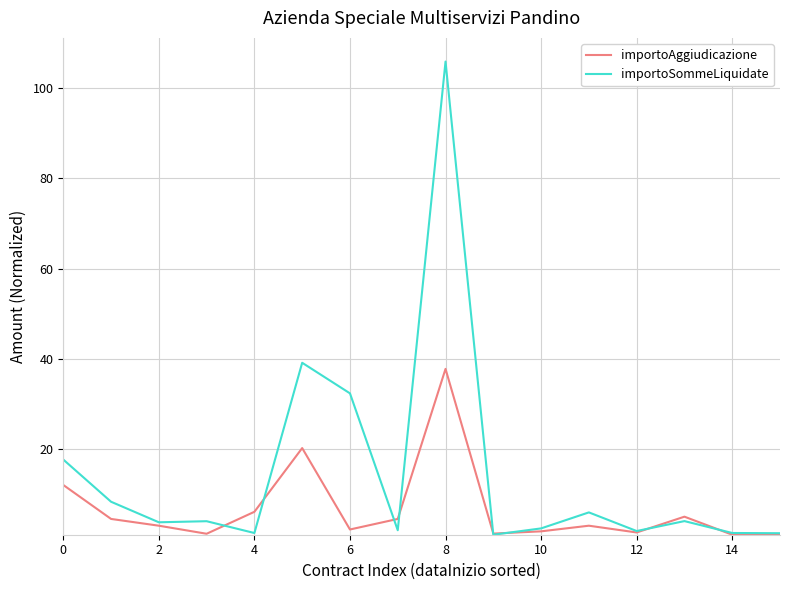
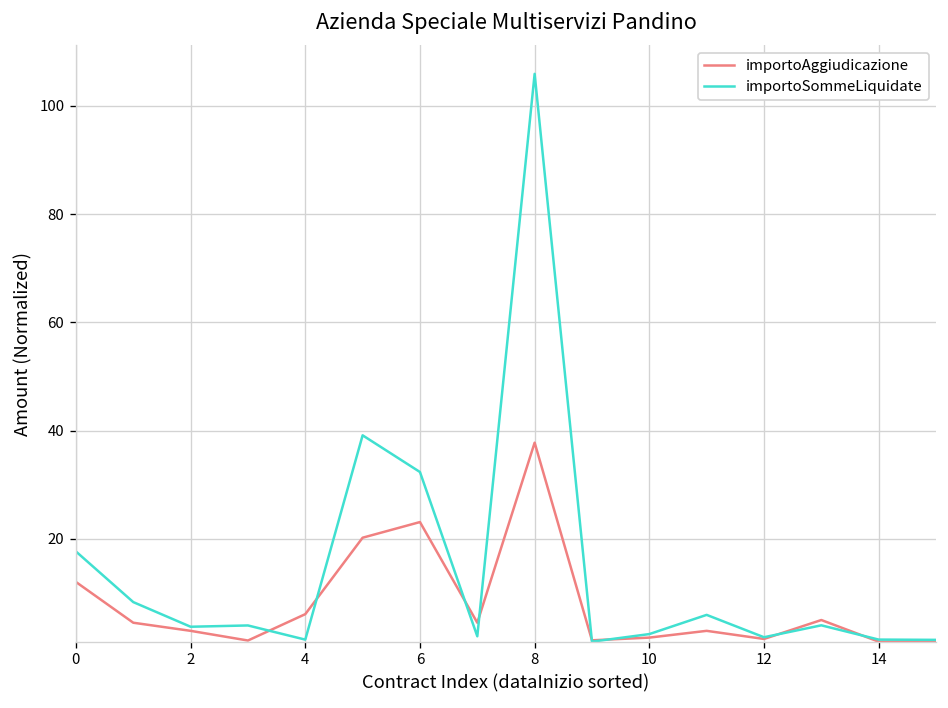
  {
    "importoAggiudicazione": {
      "0": 12,
      "2": 3,
      "4": 6,
-     "6": 2,
+     "6": 23,
      "8": 38,
      "10": 2
    },
    "importoSommeLiquidate": {
      "0": 18,
      "2": 4,
      "4": 1,
      "6": 32,
      "8": 106,
      "10": 2
    }
  }
